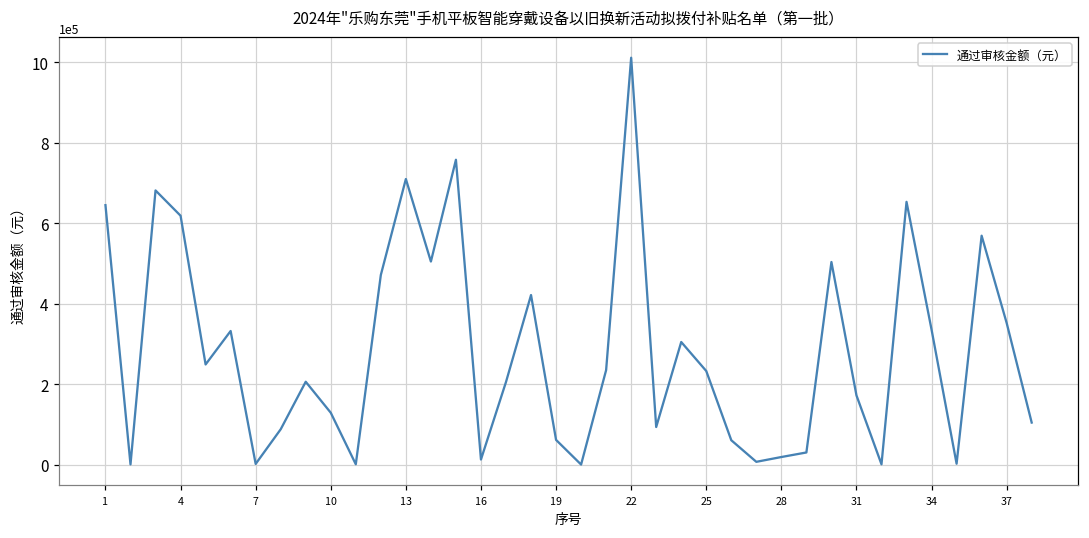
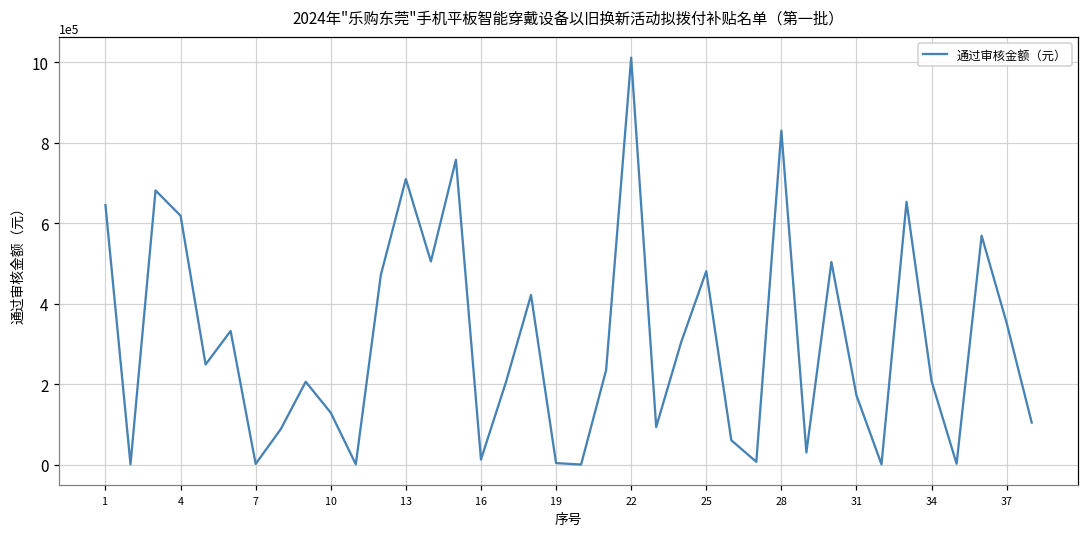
  {
    "1": 650000,
    "4": 620000,
    "7": 0,
    "10": 130000,
    "13": 710000,
    "16": 10000,
-   "19": 60000,
+   "19": 0,
    "22": 1010000,
-   "25": 230000,
-   "28": 20000,
+   "25": 480000,
+   "28": 830000,
    "31": 170000,
-   "34": 340000,
+   "34": 210000,
    "37": 350000
  }
